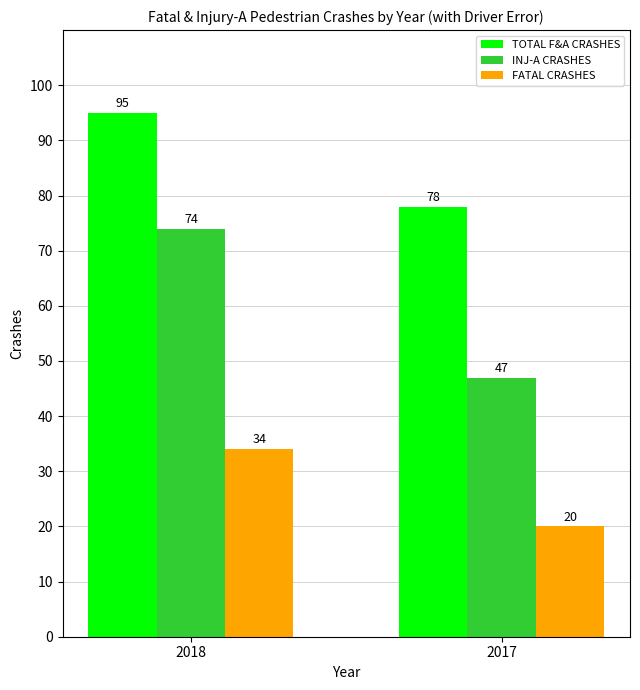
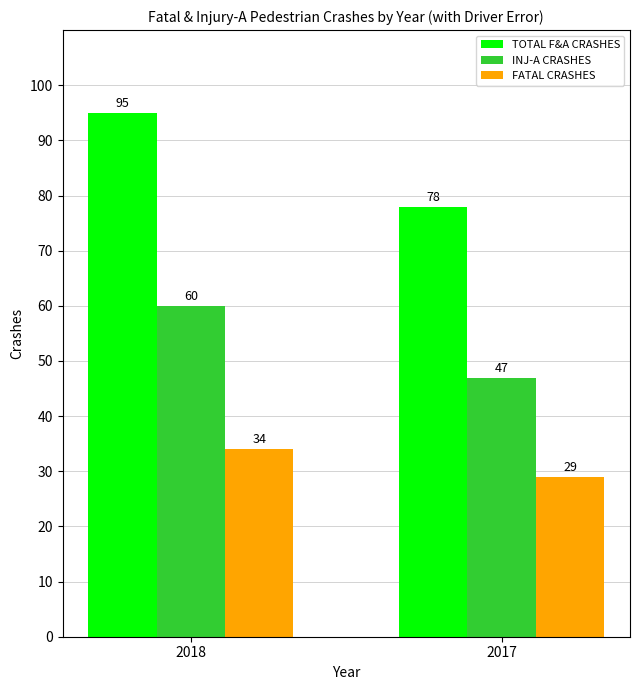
  {
    "TOTAL F&A CRASHES": {
      "2018": 95,
      "2017": 78
    },
    "INJ-A CRASHES": {
-     "2018": 74,
+     "2018": 60,
      "2017": 47
    },
    "FATAL CRASHES": {
      "2018": 34,
-     "2017": 20
+     "2017": 29
    }
  }
